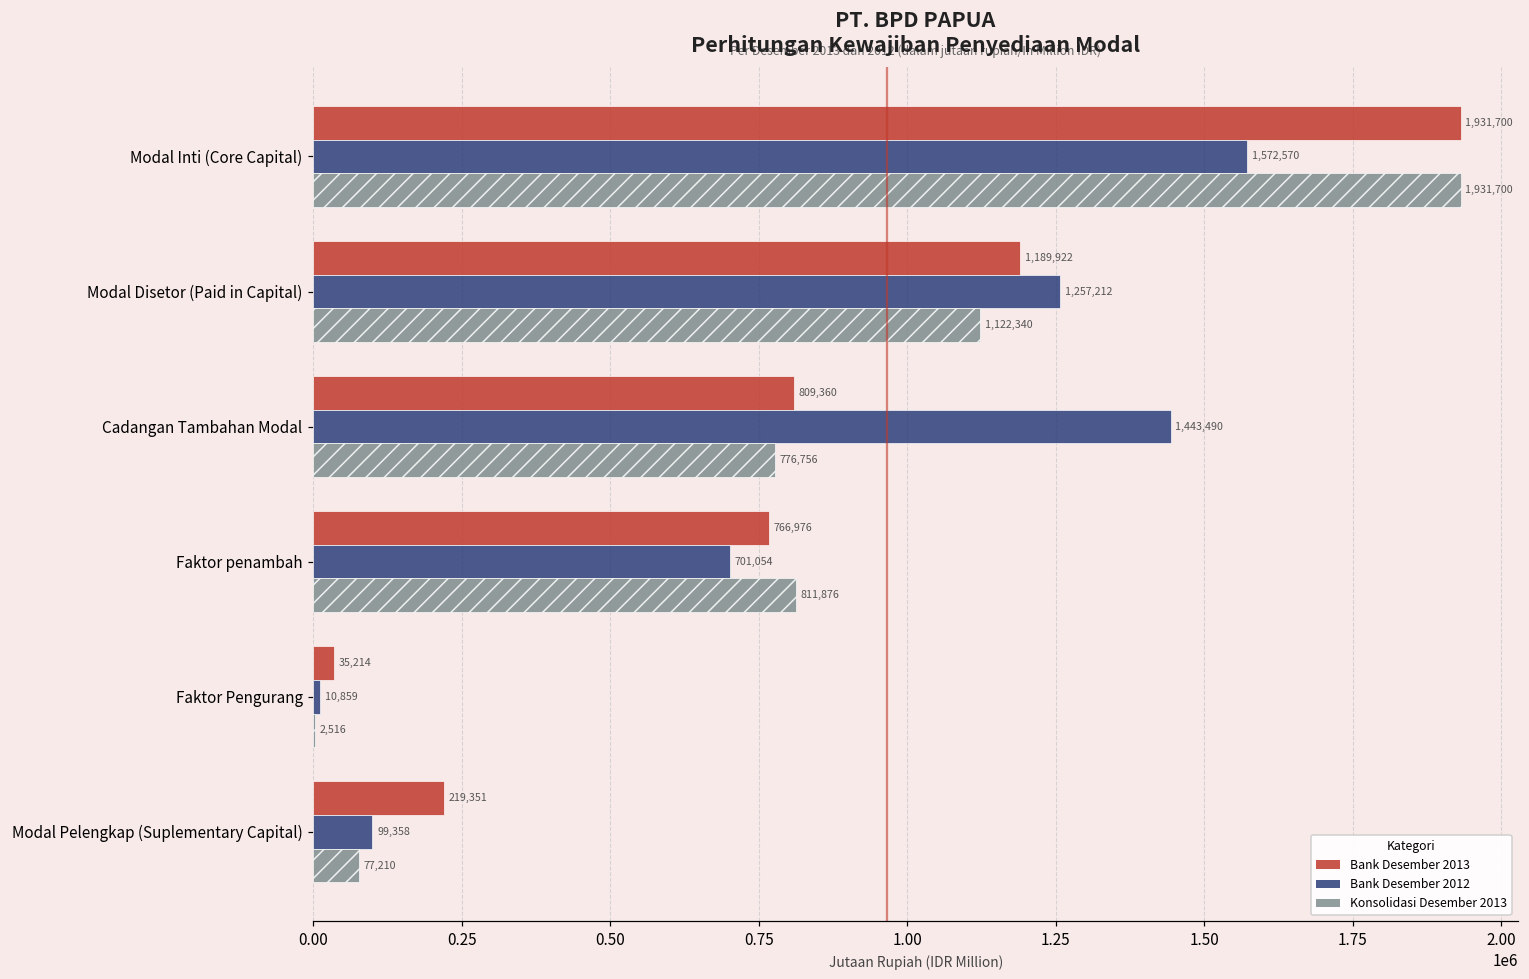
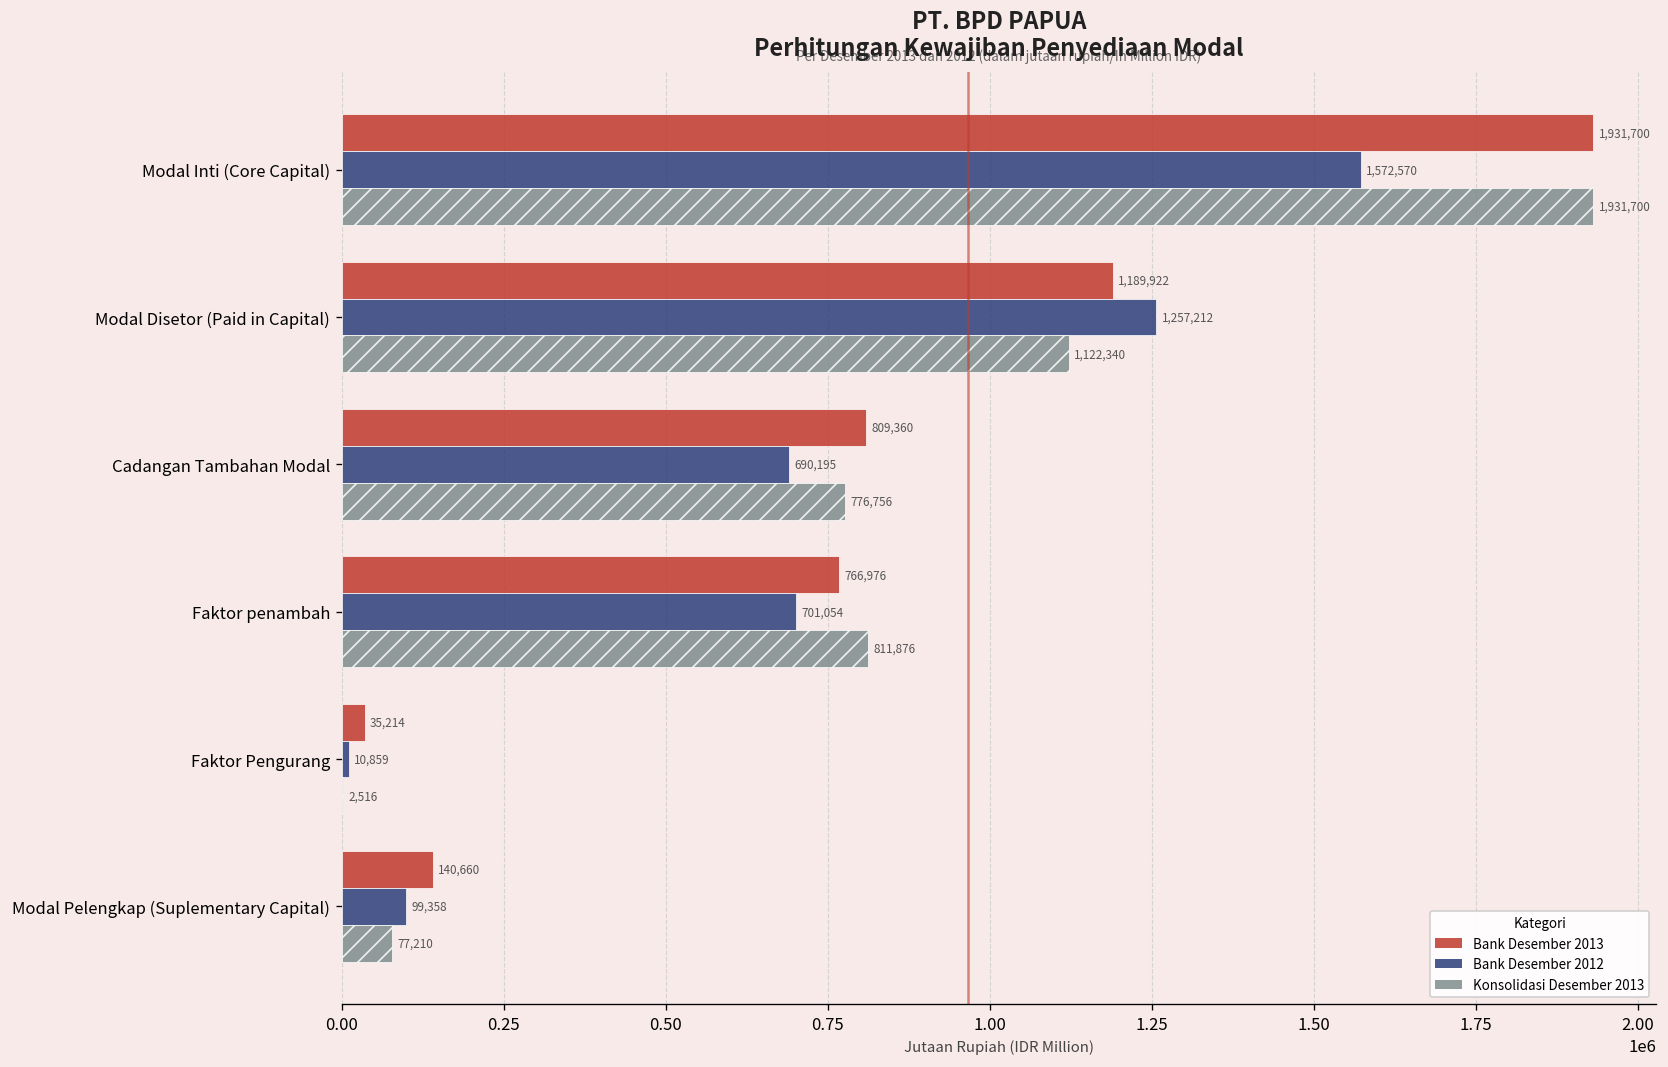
  {
    "Bank Desember 2013": {
      "Modal Inti (Core Capital)": "1,931,700",
      "Modal Disetor (Paid in Capital)": "1,189,922",
      "Cadangan Tambahan Modal": "809,360",
      "Faktor penambah": "766,976",
      "Faktor Pengurang": "35,214",
-     "Modal Pelengkap (Suplementary Capital)": "219,351"
+     "Modal Pelengkap (Suplementary Capital)": "140,660"
    },
    "Bank Desember 2012": {
      "Modal Inti (Core Capital)": "1,572,570",
      "Modal Disetor (Paid in Capital)": "1,257,212",
-     "Cadangan Tambahan Modal": "1,443,490",
+     "Cadangan Tambahan Modal": "690,195",
      "Faktor penambah": "701,054",
      "Faktor Pengurang": "10,859",
      "Modal Pelengkap (Suplementary Capital)": "99,358"
    },
    "Konsolidasi Desember 2013": {
      "Modal Inti (Core Capital)": "1,931,700",
      "Modal Disetor (Paid in Capital)": "1,122,340",
      "Cadangan Tambahan Modal": "776,756",
      "Faktor penambah": "811,876",
      "Faktor Pengurang": "2,516",
      "Modal Pelengkap (Suplementary Capital)": "77,210"
    }
  }
